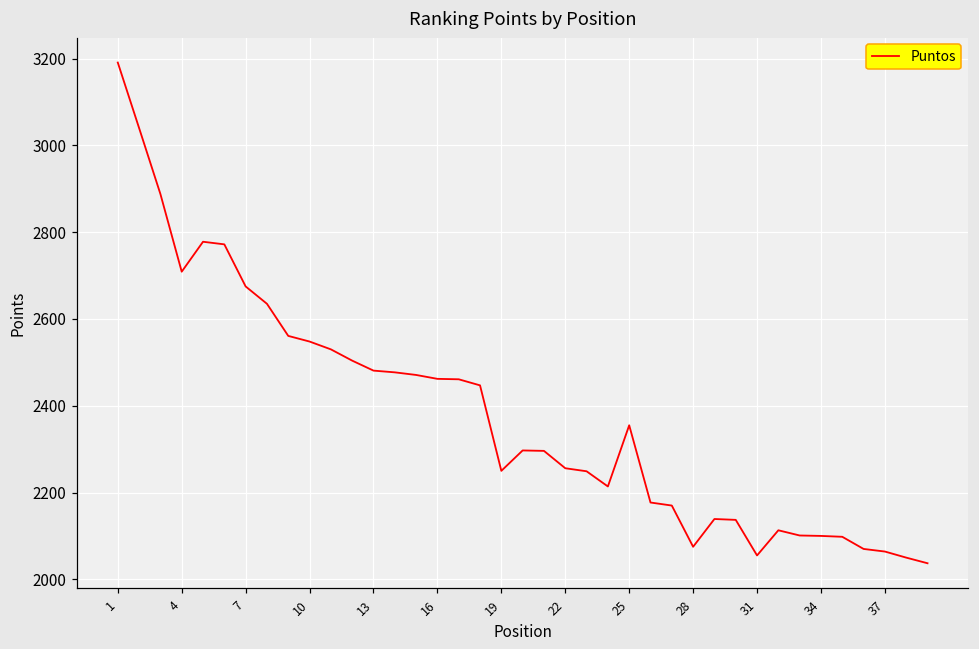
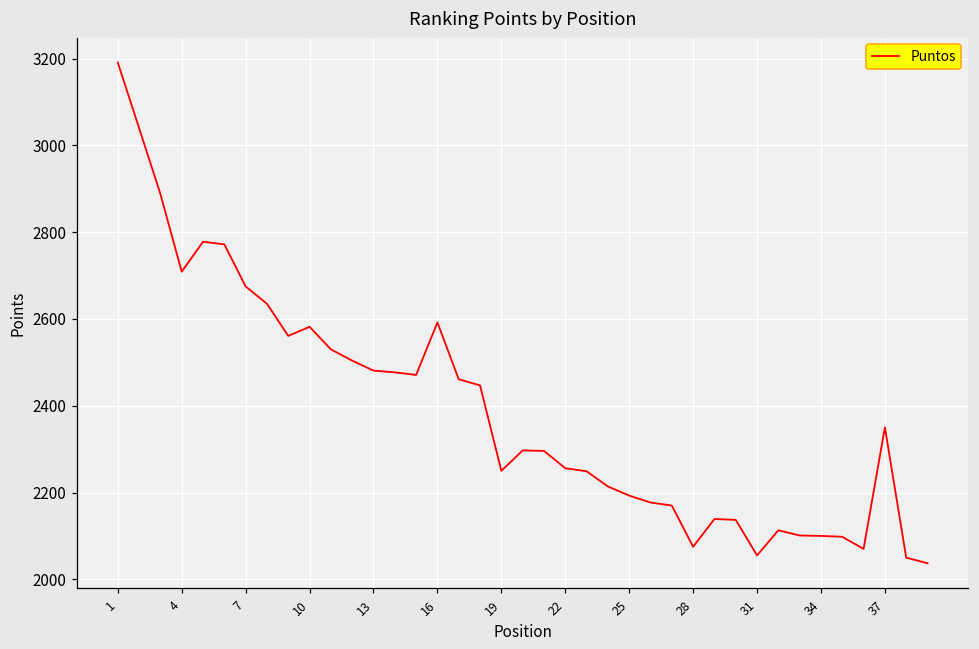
  {
    "1": 3190,
    "4": 2710,
    "7": 2680,
-   "10": 2550,
+   "10": 2580,
    "13": 2480,
-   "16": 2460,
+   "16": 2590,
    "19": 2250,
    "22": 2260,
-   "25": 2360,
+   "25": 2190,
    "28": 2080,
    "31": 2060,
    "34": 2100,
-   "37": 2060
+   "37": 2350
  }
